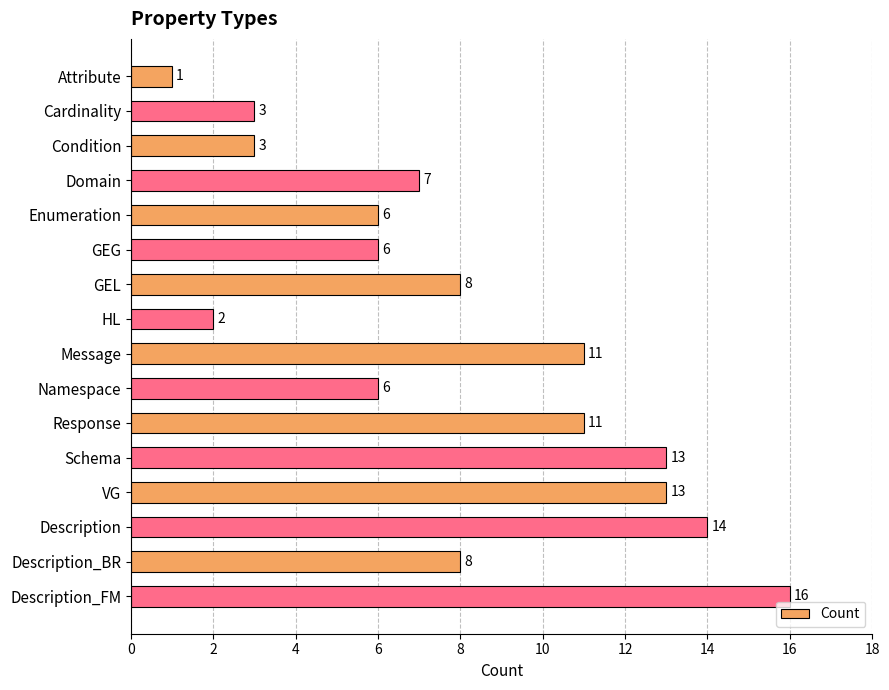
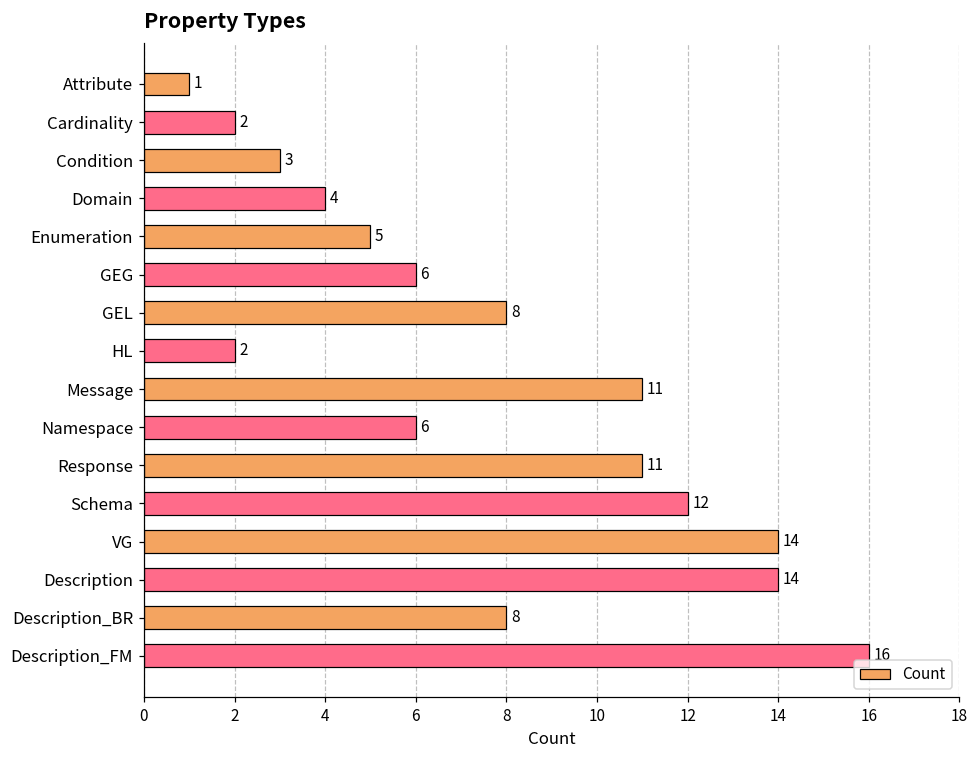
  {
    "Attribute": 1,
-   "Cardinality": 3,
+   "Cardinality": 2,
    "Condition": 3,
-   "Domain": 7,
-   "Enumeration": 6,
+   "Domain": 4,
+   "Enumeration": 5,
    "GEG": 6,
    "GEL": 8,
    "HL": 2,
    "Message": 11,
    "Namespace": 6,
    "Response": 11,
-   "Schema": 13,
-   "VG": 13,
+   "Schema": 12,
+   "VG": 14,
    "Description": 14,
    "Description_BR": 8
  }
